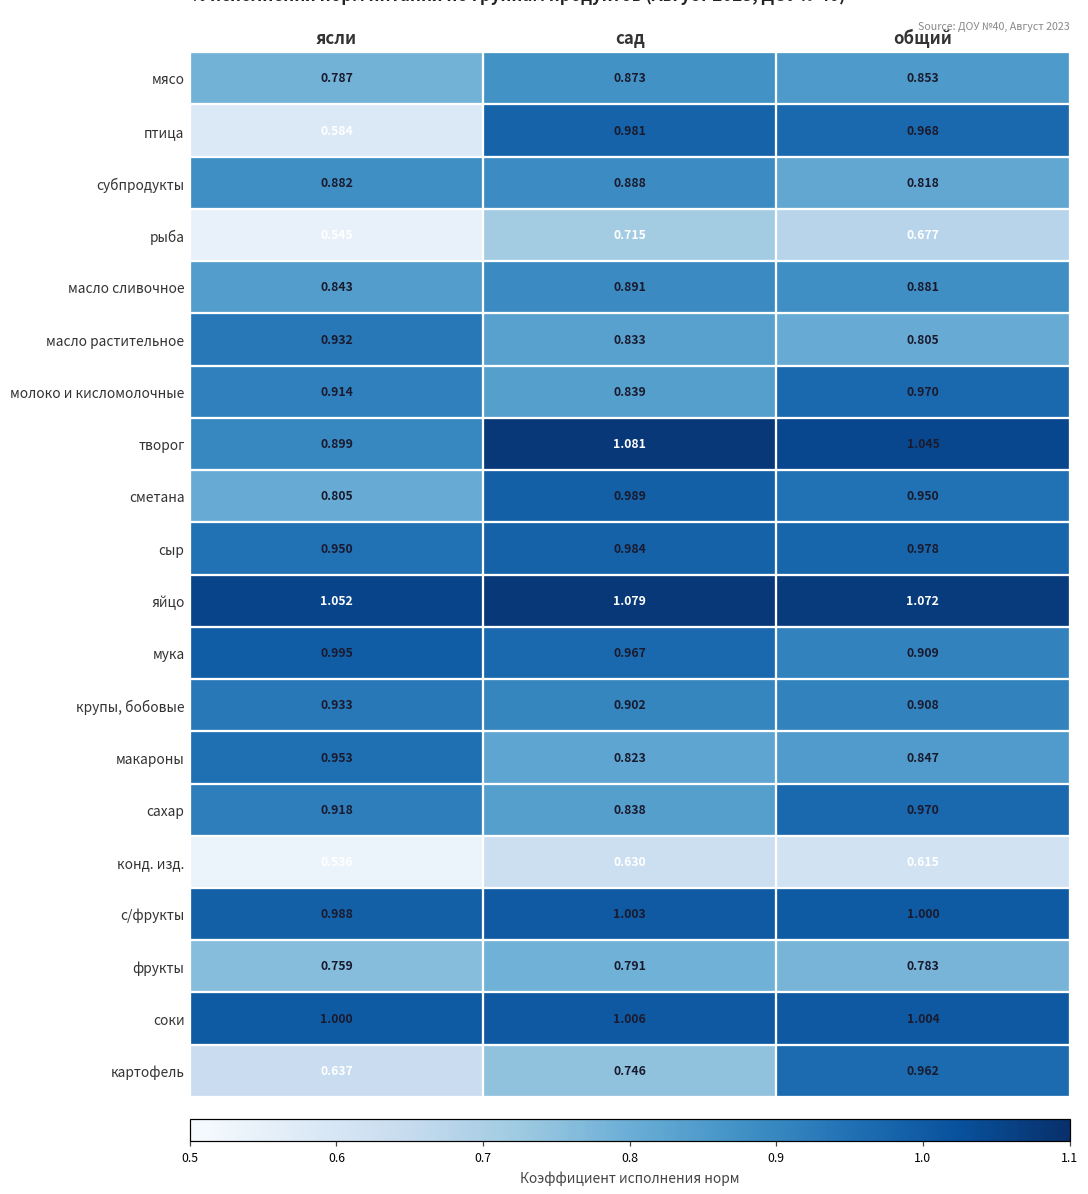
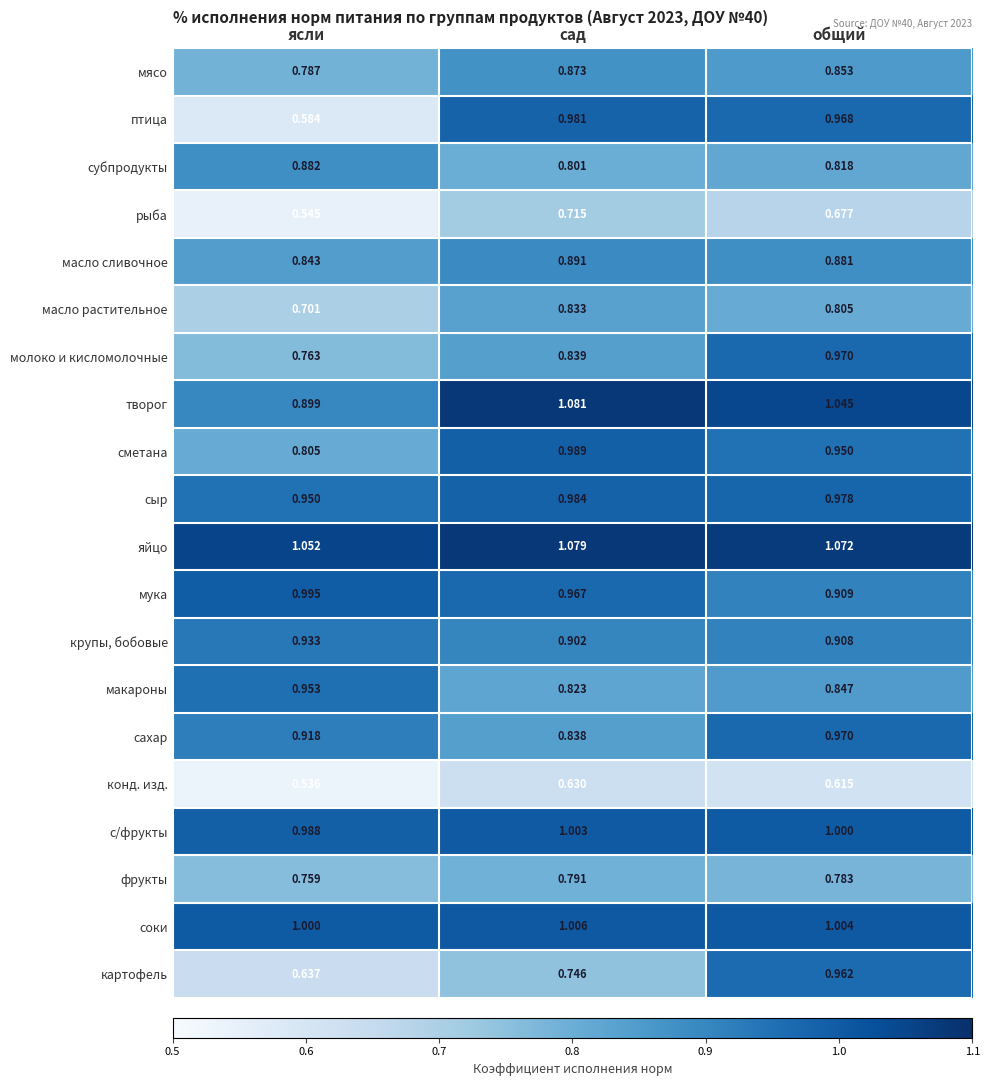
  {
    "мясо": {
      "ясли": 0.787,
      "сад": 0.873,
      "общий": 0.853
    },
    "птица": {
      "сад": 0.981,
      "общий": 0.968
    },
    "субпродукты": {
      "ясли": 0.882,
-     "сад": 0.888,
+     "сад": 0.801,
      "общий": 0.818
    },
    "рыба": {
      "сад": 0.715,
      "общий": 0.677
    },
    "масло сливочное": {
      "ясли": 0.843,
      "сад": 0.891,
      "общий": 0.881
    },
    "масло растительное": {
-     "ясли": 0.932,
+     "ясли": 0.701,
      "сад": 0.833,
      "общий": 0.805
    },
    "молоко и кисломолочные": {
-     "ясли": 0.914,
+     "ясли": 0.763,
      "сад": 0.839,
      "общий": 0.970
    },
    "творог": {
      "ясли": 0.899,
      "сад": 1.081,
      "общий": 1.045
    },
    "сметана": {
      "ясли": 0.805,
      "сад": 0.989,
      "общий": 0.950
    },
    "сыр": {
      "ясли": 0.950,
      "сад": 0.984,
      "общий": 0.978
    },
    "яйцо": {
      "ясли": 1.052,
      "сад": 1.079,
      "общий": 1.072
    },
    "мука": {
      "ясли": 0.995,
      "сад": 0.967,
      "общий": 0.909
    },
    "крупы, бобовые": {
      "ясли": 0.933,
      "сад": 0.902,
      "общий": 0.908
    },
    "макароны": {
      "ясли": 0.953,
      "сад": 0.823,
      "общий": 0.847
    },
    "сахар": {
      "ясли": 0.918,
      "сад": 0.838,
      "общий": 0.970
    },
    "конд. изд.": {
      "сад": 0.630
    },
    "с/фрукты": {
      "ясли": 0.988,
      "сад": 1.003,
      "общий": 1.000
    },
    "фрукты": {
      "ясли": 0.759,
      "сад": 0.791,
      "общий": 0.783
    },
    "соки": {
      "ясли": 1.000,
      "сад": 1.006,
      "общий": 1.004
    },
    "картофель": {
      "ясли": 0.637,
      "сад": 0.746,
      "общий": 0.962
    }
  }
